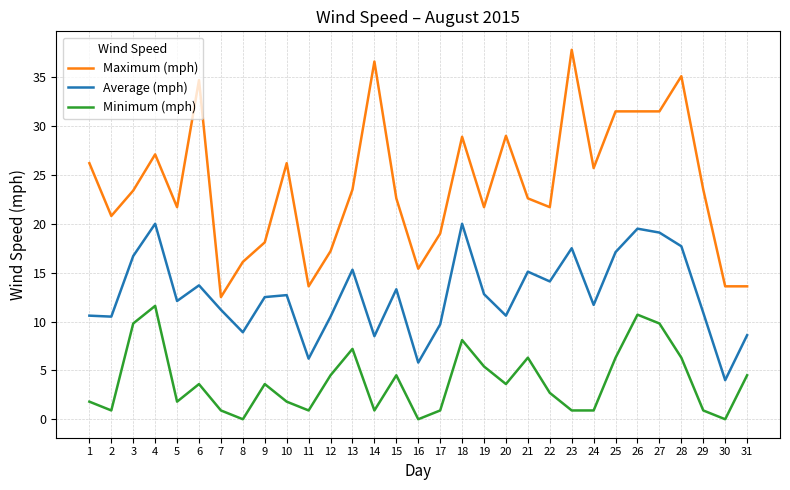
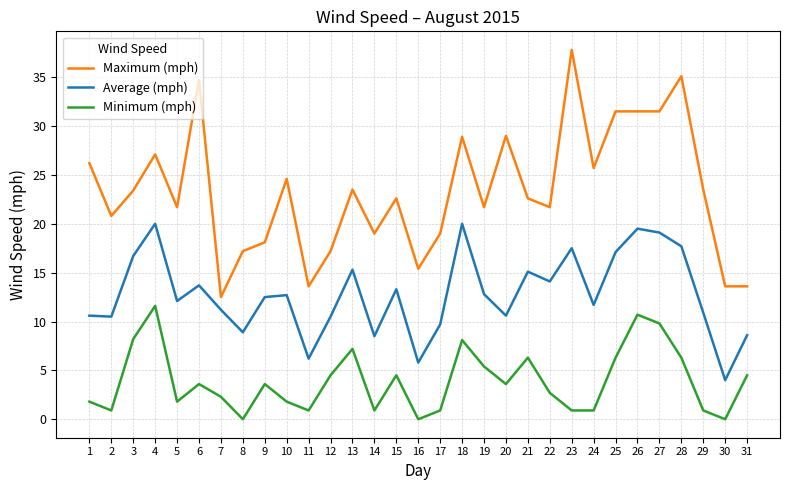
  {
    "Maximum (mph)": {
      "1": 26,
      "2": 21,
      "3": 23,
      "4": 27,
      "5": 22,
      "7": 13,
-     "8": 16,
+     "8": 17,
      "9": 18,
-     "10": 26,
+     "10": 25,
      "11": 14,
      "12": 17,
      "13": 24,
-     "14": 37,
+     "14": 19,
      "15": 23,
      "16": 15,
      "17": 19,
      "18": 29,
      "19": 22,
      "20": 29,
      "21": 23,
      "22": 22,
      "23": 38,
      "24": 26,
      "25": 32,
      "26": 32,
      "27": 32,
      "28": 35,
      "29": 24,
      "30": 14,
      "31": 14
    },
    "Average (mph)": {
      "1": 11,
      "2": 11,
      "3": 17,
      "4": 20,
      "5": 12,
      "6": 14,
      "7": 11,
      "8": 9,
      "9": 13,
      "10": 13,
      "11": 6,
      "12": 11,
      "13": 15,
      "14": 9,
      "15": 13,
      "16": 6,
      "17": 10,
      "18": 20,
      "19": 13,
      "20": 11,
      "21": 15,
      "22": 14,
      "23": 18,
      "24": 12,
      "25": 17,
      "26": 20,
      "27": 19,
      "28": 18,
      "29": 11,
      "30": 4,
      "31": 9
    },
    "Minimum (mph)": {
      "1": 2,
      "2": 1,
-     "3": 10,
+     "3": 8,
      "4": 12,
      "5": 2,
      "6": 4,
-     "7": 1,
+     "7": 2,
      "8": 0,
      "9": 4,
      "10": 2,
      "11": 1,
      "12": 5,
      "13": 7,
      "14": 1,
      "15": 5,
      "16": 0,
      "17": 1,
      "18": 8,
      "19": 5,
      "20": 4,
      "21": 6,
      "22": 3,
      "23": 1,
      "24": 1,
      "25": 6,
      "26": 11,
      "27": 10,
      "28": 6,
      "29": 1,
      "30": 0,
      "31": 5
    }
  }
